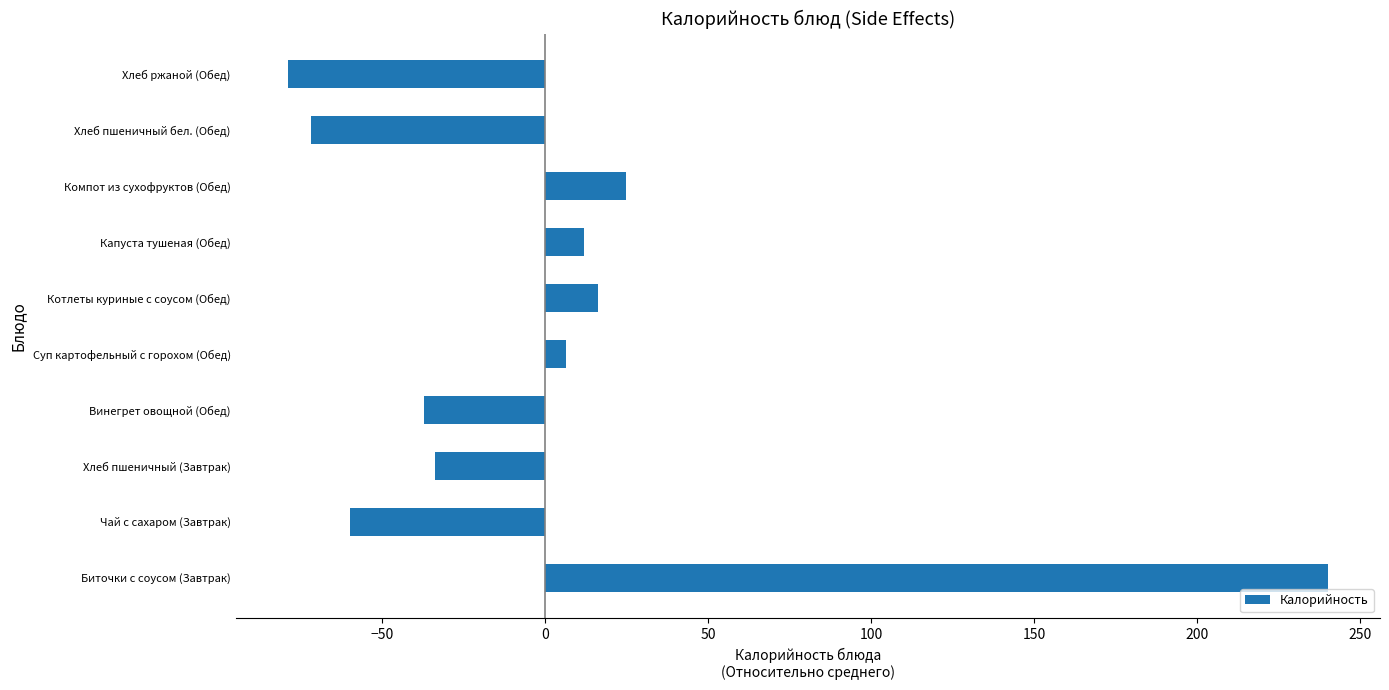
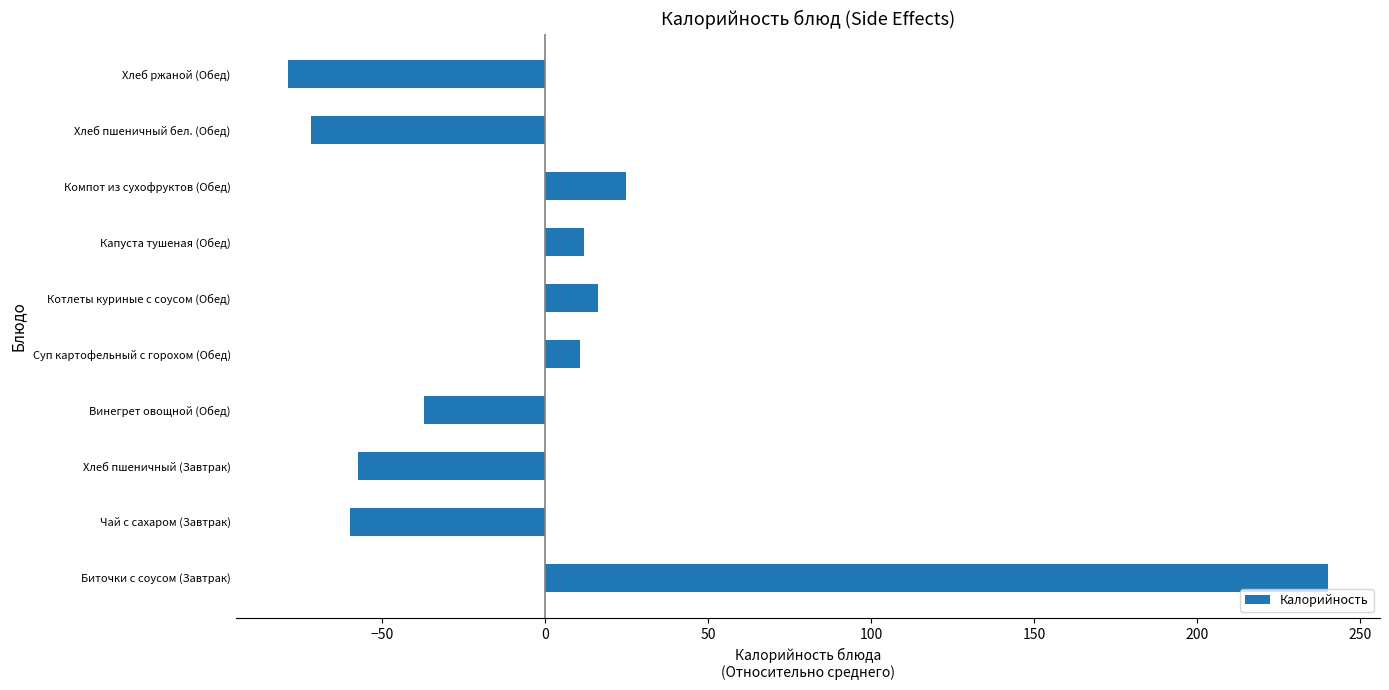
  {
    "Хлеб ржаной (Обед)": -79,
    "Хлеб пшеничный бел. (Обед)": -72,
    "Компот из сухофруктов (Обед)": 25,
    "Капуста тушеная (Обед)": 12,
    "Котлеты куриные с соусом (Обед)": 16,
-   "Суп картофельный с горохом (Обед)": 6,
+   "Суп картофельный с горохом (Обед)": 10,
    "Винегрет овощной (Обед)": -37,
-   "Хлеб пшеничный (Завтрак)": -34,
+   "Хлеб пшеничный (Завтрак)": -57,
    "Чай с сахаром (Завтрак)": -60,
    "Биточки с соусом (Завтрак)": 240
  }
